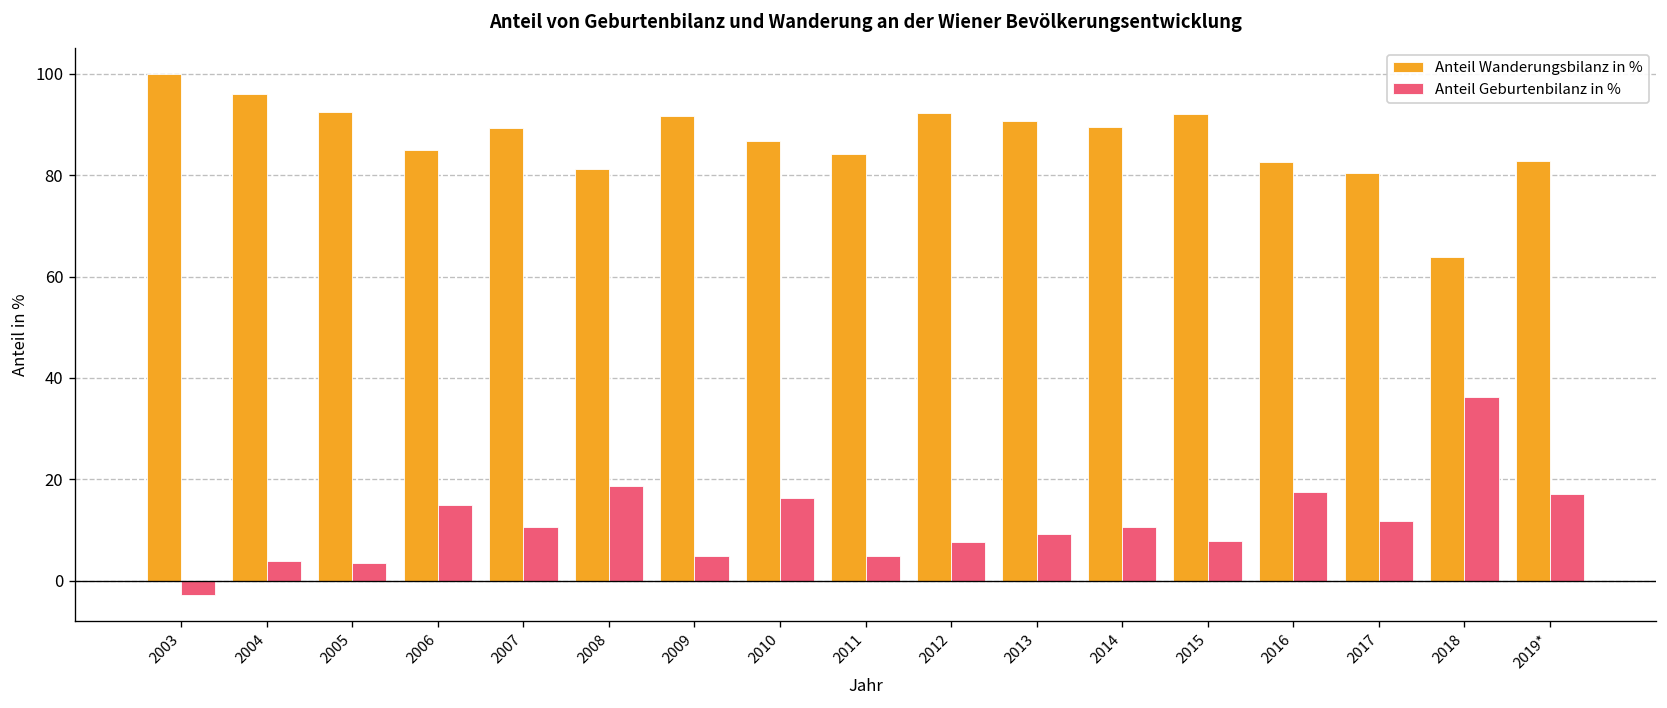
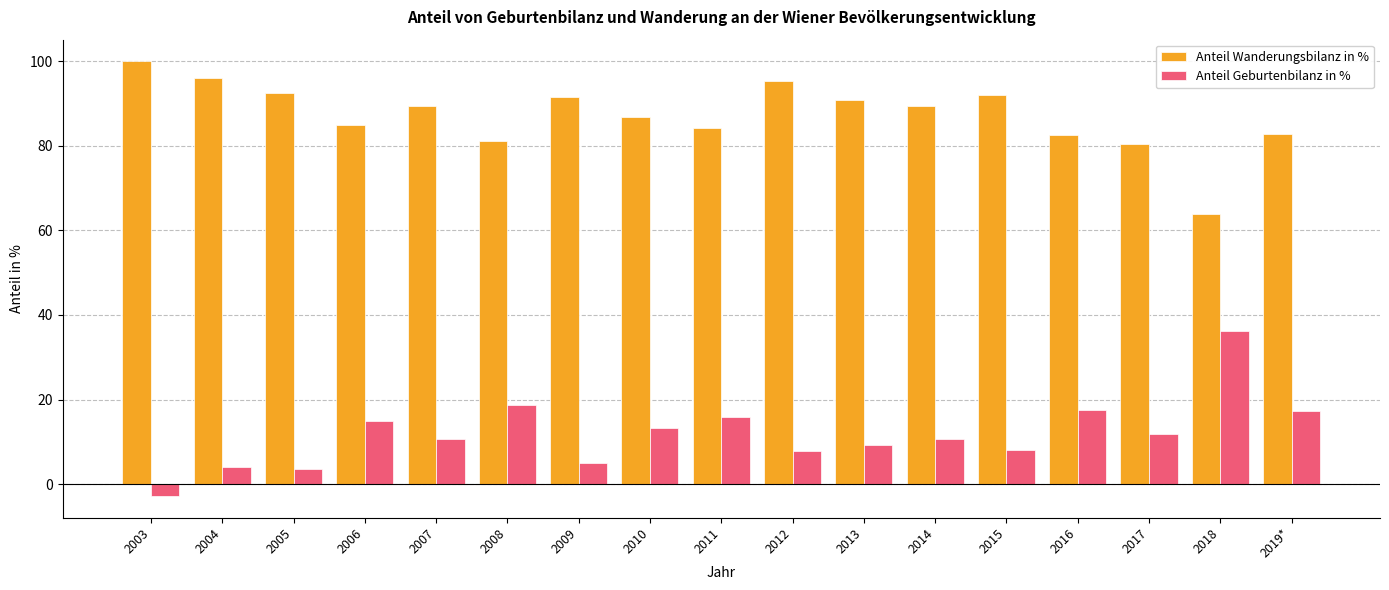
  {
    "Anteil Wanderungsbilanz in %": {
      "2003": 100,
      "2004": 96,
      "2005": 93,
      "2006": 85,
      "2007": 89,
      "2008": 81,
      "2009": 92,
      "2010": 87,
      "2011": 84,
-     "2012": 92,
+     "2012": 95,
      "2013": 91,
      "2014": 89,
      "2015": 92,
      "2016": 83,
      "2017": 80,
      "2018": 64,
      "2019*": 83
    },
    "Anteil Geburtenbilanz in %": {
      "2003": -3,
      "2004": 4,
      "2005": 4,
      "2006": 15,
      "2007": 11,
      "2008": 19,
      "2009": 5,
-     "2010": 16,
-     "2011": 5,
+     "2010": 13,
+     "2011": 16,
      "2012": 8,
      "2013": 9,
      "2014": 11,
      "2015": 8,
      "2016": 17,
      "2017": 12,
      "2018": 36,
      "2019*": 17
    }
  }
